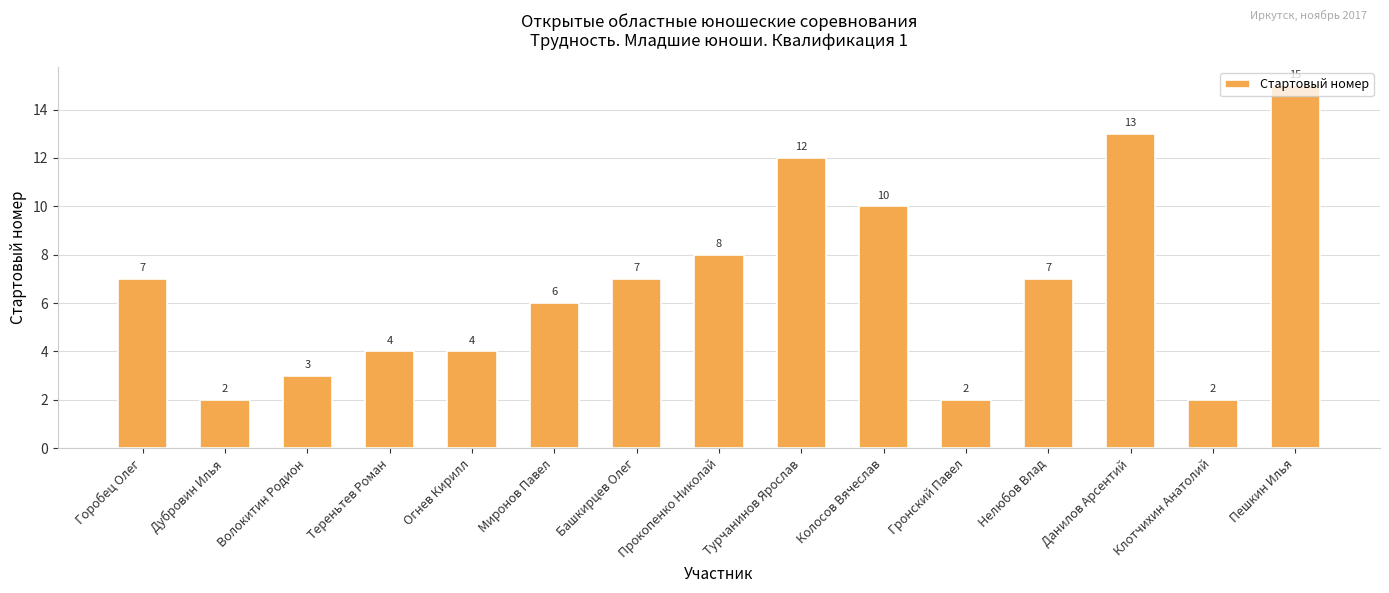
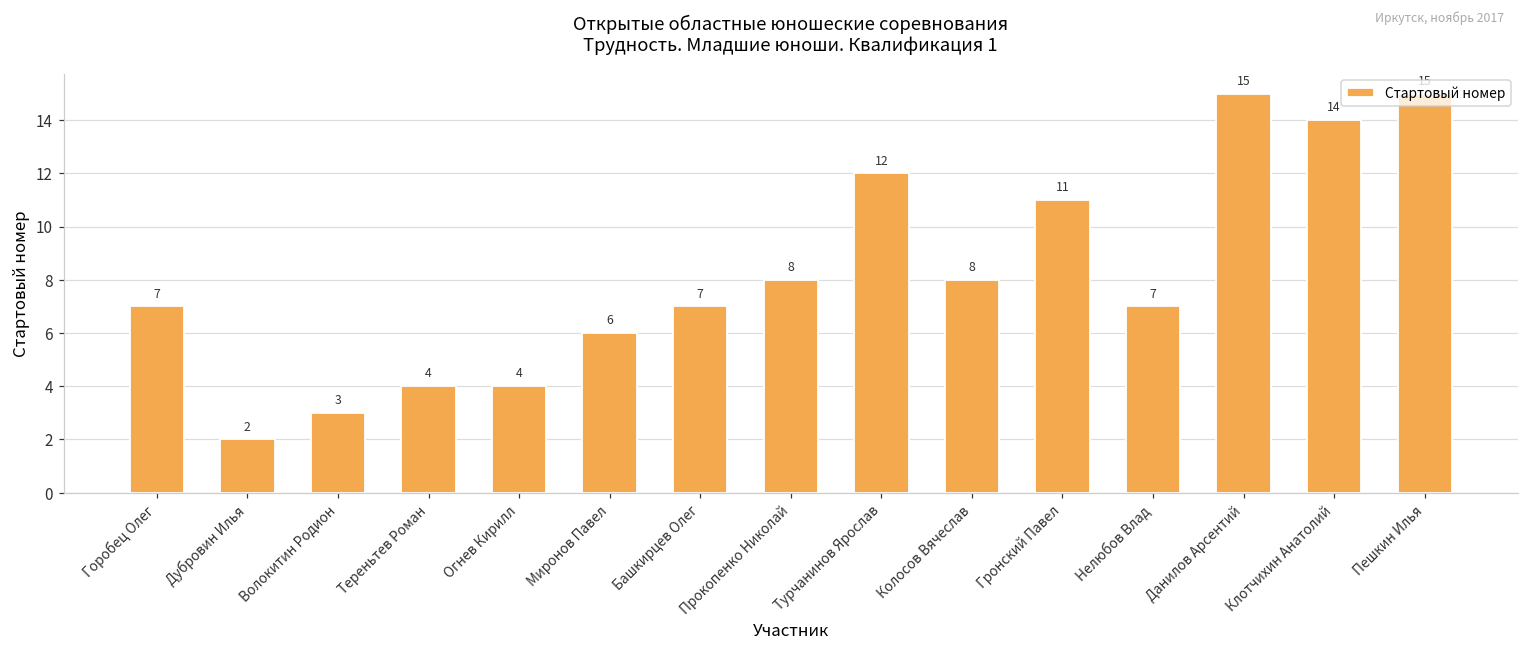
  {
    "Горобец Олег": 7,
    "Дубровин Илья": 2,
    "Волокитин Родион": 3,
    "Тереньтев Роман": 4,
    "Огнев Кирилл": 4,
    "Миронов Павел": 6,
    "Башкирцев Олег": 7,
    "Прокопенко Николай": 8,
    "Турчанинов Ярослав": 12,
-   "Колосов Вячеслав": 10,
-   "Гронский Павел": 2,
+   "Колосов Вячеслав": 8,
+   "Гронский Павел": 11,
    "Нелюбов Влад": 7,
-   "Данилов Арсентий": 13,
-   "Клотчихин Анатолий": 2
+   "Данилов Арсентий": 15,
+   "Клотчихин Анатолий": 14
  }
